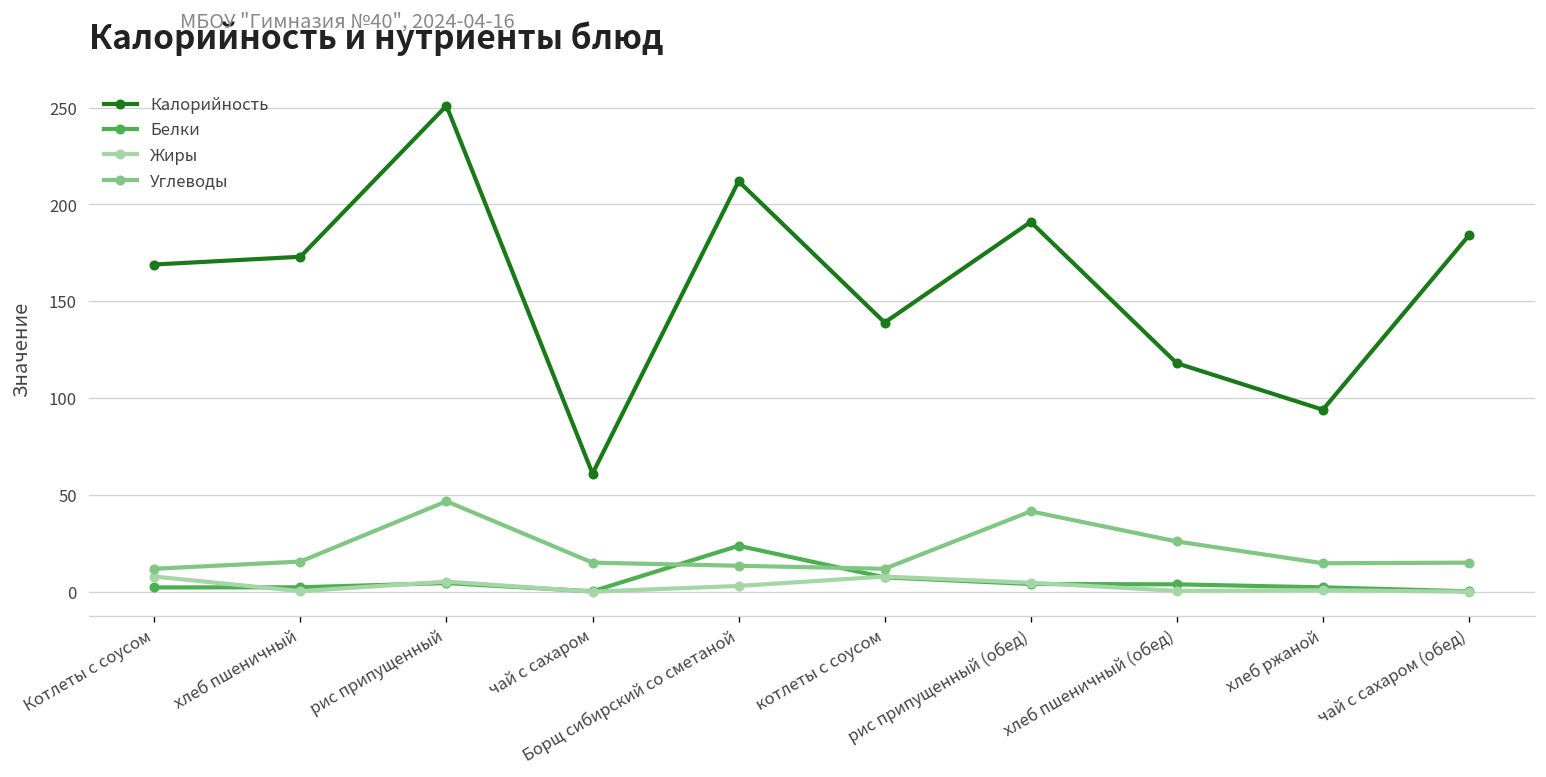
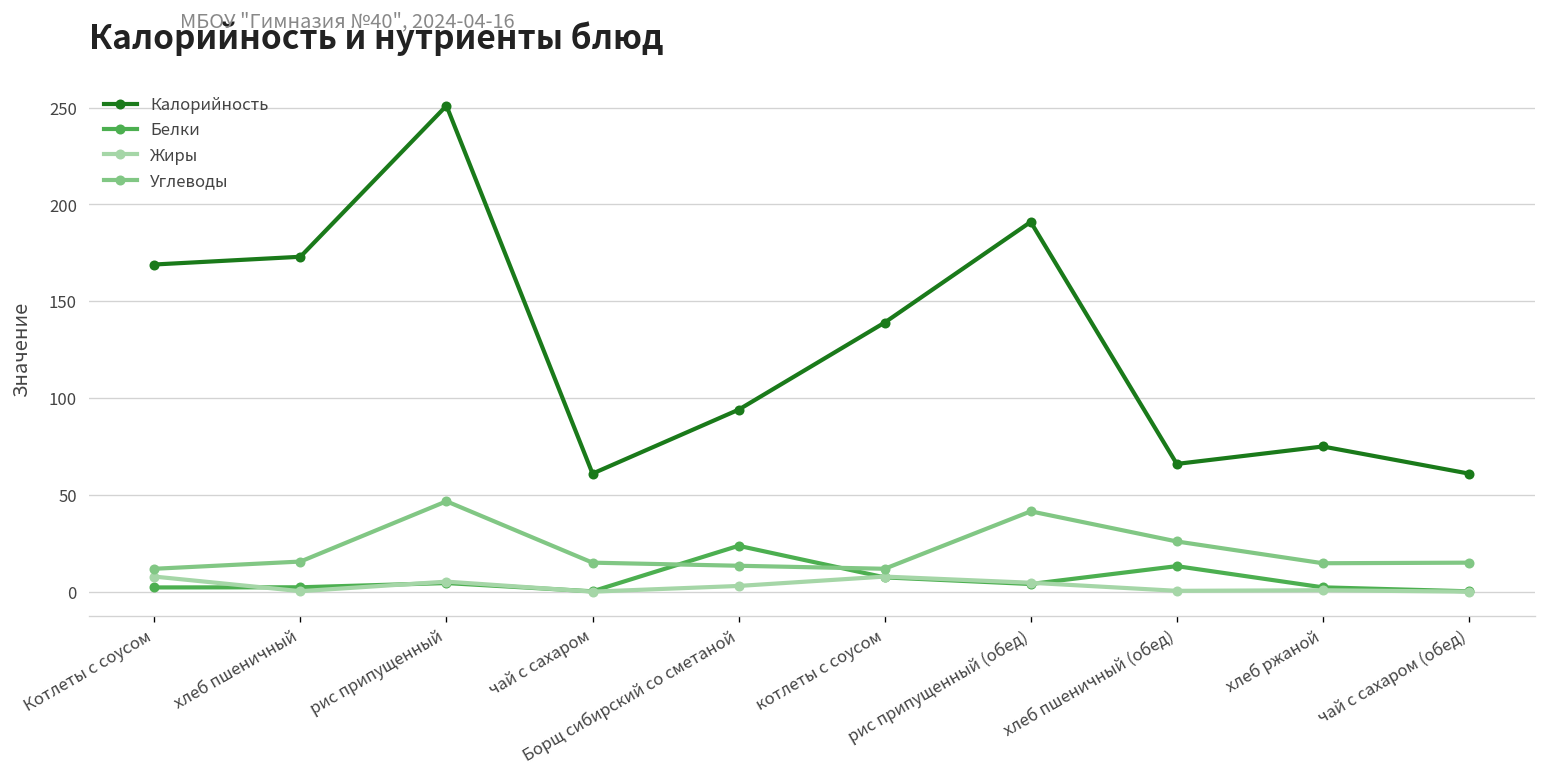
  {
    "Калорийность": {
      "Котлеты с соусом": 169,
      "хлеб пшеничный": 173,
      "рис припущенный": 251,
      "чай с сахаром": 61,
-     "Борщ сибирский со сметаной": 212,
+     "Борщ сибирский со сметаной": 94,
      "котлеты с соусом": 139,
      "рис припущенный (обед)": 191,
-     "хлеб пшеничный (обед)": 118,
-     "хлеб ржаной": 94,
-     "чай с сахаром (обед)": 184
+     "хлеб пшеничный (обед)": 66,
+     "хлеб ржаной": 75,
+     "чай с сахаром (обед)": 61
    },
    "Белки": {
      "Котлеты с соусом": 2,
      "хлеб пшеничный": 2,
      "Борщ сибирский со сметаной": 24,
-     "хлеб пшеничный (обед)": 4
+     "хлеб пшеничный (обед)": 13
    }
  }
